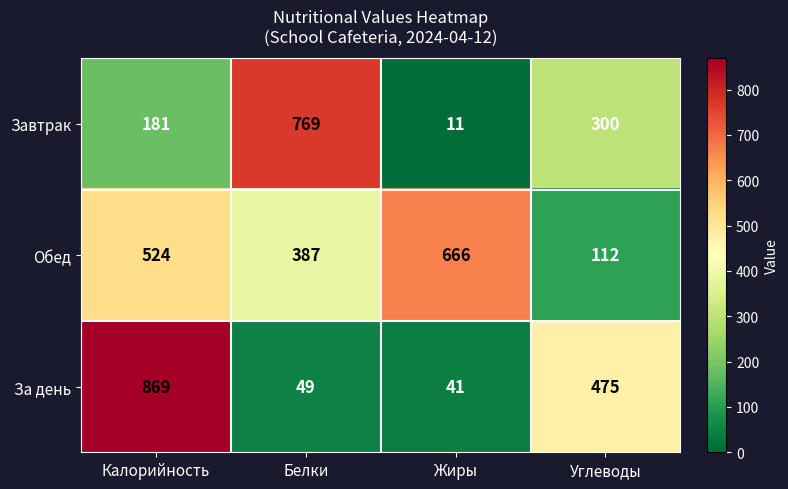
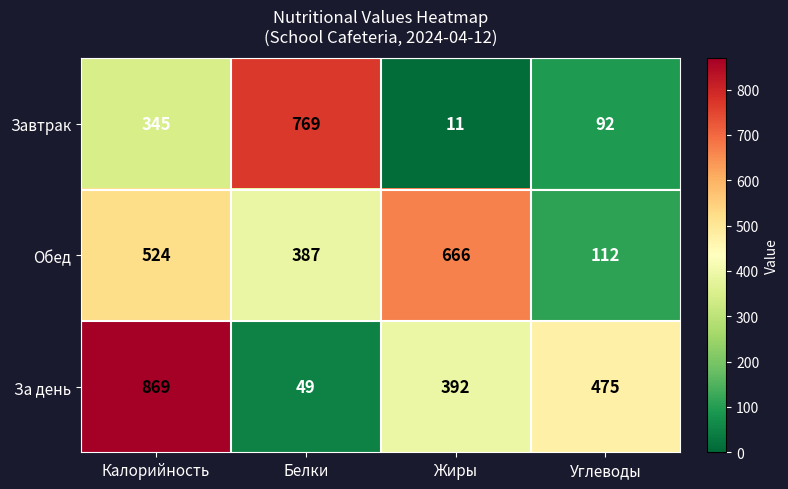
  {
    "Завтрак": {
-     "Калорийность": 181,
+     "Калорийность": 345,
      "Белки": 769,
      "Жиры": 11,
-     "Углеводы": 300
+     "Углеводы": 92
    },
    "Обед": {
      "Калорийность": 524,
      "Белки": 387,
      "Жиры": 666,
      "Углеводы": 112
    },
    "За день": {
      "Калорийность": 869,
      "Белки": 49,
-     "Жиры": 41,
+     "Жиры": 392,
      "Углеводы": 475
    }
  }
